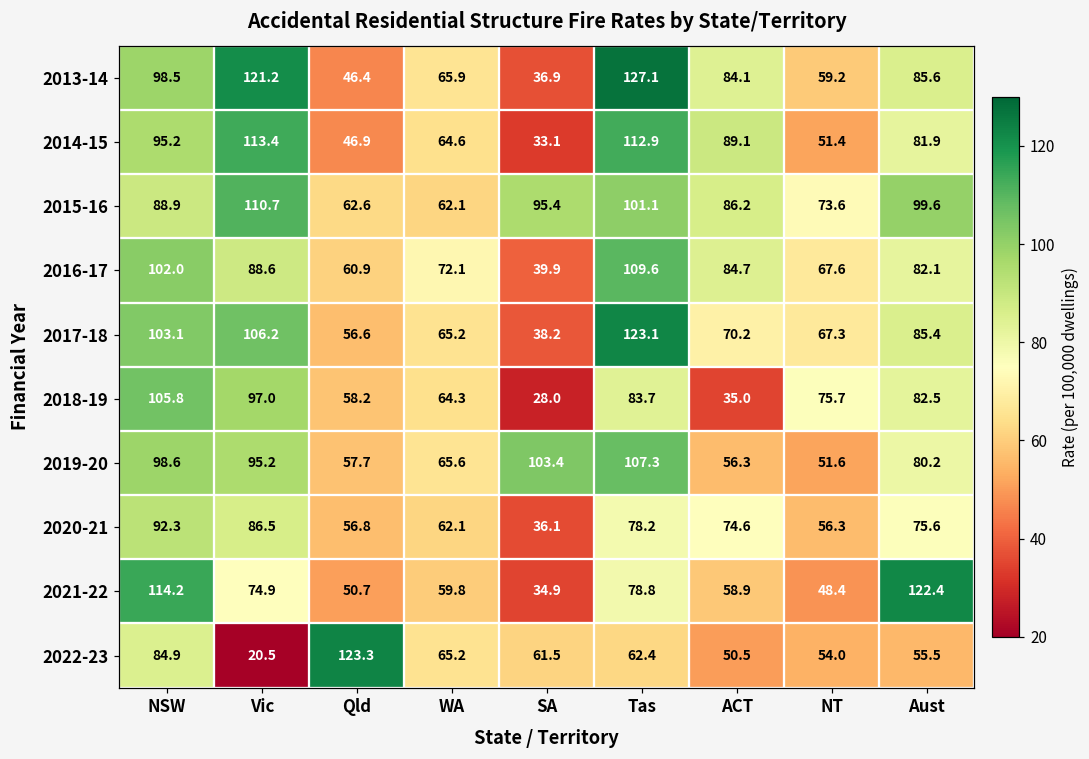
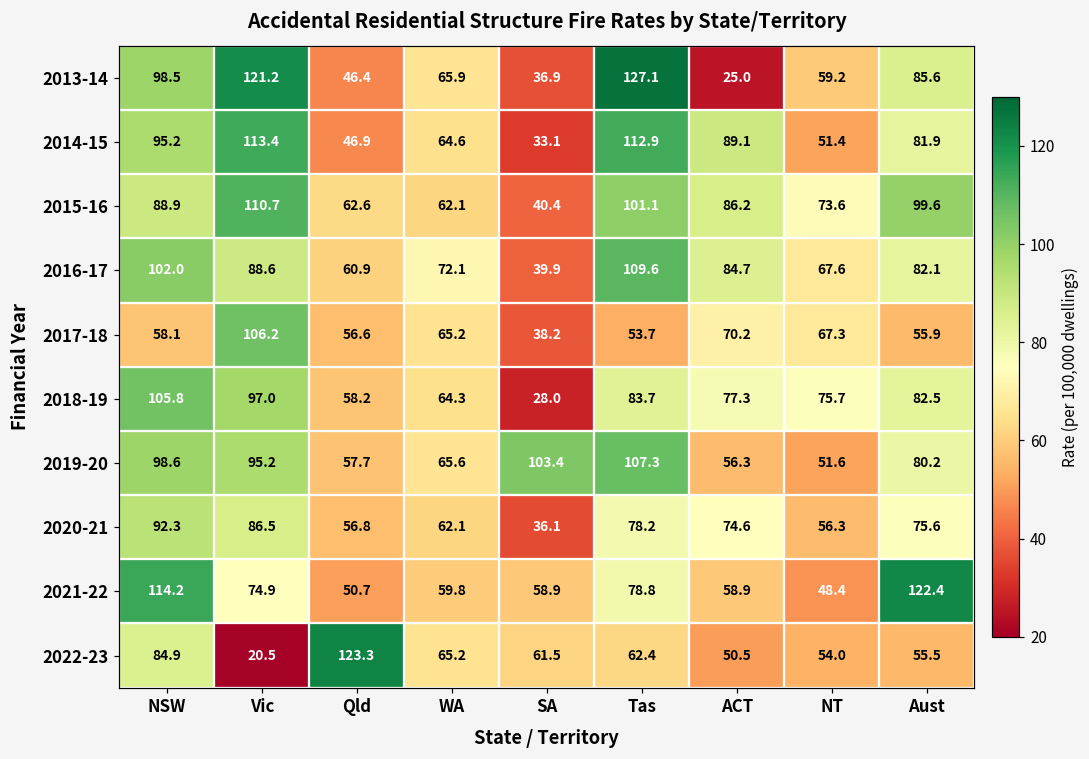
  {
    "2013-14": {
      "NSW": 98.5,
      "Vic": 121.2,
      "Qld": 46.4,
      "WA": 65.9,
      "SA": 36.9,
      "Tas": 127.1,
-     "ACT": 84.1,
+     "ACT": 25.0,
      "NT": 59.2,
      "Aust": 85.6
    },
    "2014-15": {
      "NSW": 95.2,
      "Vic": 113.4,
      "Qld": 46.9,
      "WA": 64.6,
      "SA": 33.1,
      "Tas": 112.9,
      "ACT": 89.1,
      "NT": 51.4,
      "Aust": 81.9
    },
    "2015-16": {
      "NSW": 88.9,
      "Vic": 110.7,
      "Qld": 62.6,
      "WA": 62.1,
-     "SA": 95.4,
+     "SA": 40.4,
      "Tas": 101.1,
      "ACT": 86.2,
      "NT": 73.6,
      "Aust": 99.6
    },
    "2016-17": {
      "NSW": 102.0,
      "Vic": 88.6,
      "Qld": 60.9,
      "WA": 72.1,
      "SA": 39.9,
      "Tas": 109.6,
      "ACT": 84.7,
      "NT": 67.6,
      "Aust": 82.1
    },
    "2017-18": {
-     "NSW": 103.1,
+     "NSW": 58.1,
      "Vic": 106.2,
      "Qld": 56.6,
      "WA": 65.2,
      "SA": 38.2,
-     "Tas": 123.1,
+     "Tas": 53.7,
      "ACT": 70.2,
      "NT": 67.3,
-     "Aust": 85.4
+     "Aust": 55.9
    },
    "2018-19": {
      "NSW": 105.8,
      "Vic": 97.0,
      "Qld": 58.2,
      "WA": 64.3,
      "SA": 28.0,
      "Tas": 83.7,
-     "ACT": 35.0,
+     "ACT": 77.3,
      "NT": 75.7,
      "Aust": 82.5
    },
    "2019-20": {
      "NSW": 98.6,
      "Vic": 95.2,
      "Qld": 57.7,
      "WA": 65.6,
      "SA": 103.4,
      "Tas": 107.3,
      "ACT": 56.3,
      "NT": 51.6,
      "Aust": 80.2
    },
    "2020-21": {
      "NSW": 92.3,
      "Vic": 86.5,
      "Qld": 56.8,
      "WA": 62.1,
      "SA": 36.1,
      "Tas": 78.2,
      "ACT": 74.6,
      "NT": 56.3,
      "Aust": 75.6
    },
    "2021-22": {
      "NSW": 114.2,
      "Vic": 74.9,
      "Qld": 50.7,
      "WA": 59.8,
-     "SA": 34.9,
+     "SA": 58.9,
      "Tas": 78.8,
      "ACT": 58.9,
      "NT": 48.4,
      "Aust": 122.4
    },
    "2022-23": {
      "NSW": 84.9,
      "Vic": 20.5,
      "Qld": 123.3,
      "WA": 65.2,
      "SA": 61.5,
      "Tas": 62.4,
      "ACT": 50.5,
      "NT": 54.0,
      "Aust": 55.5
    }
  }
